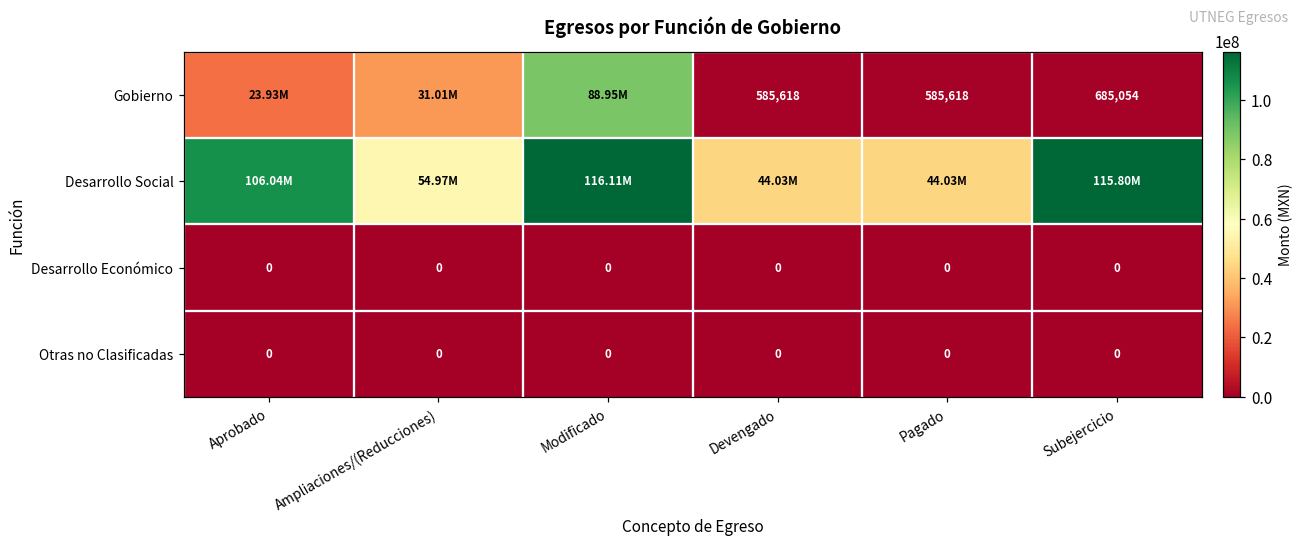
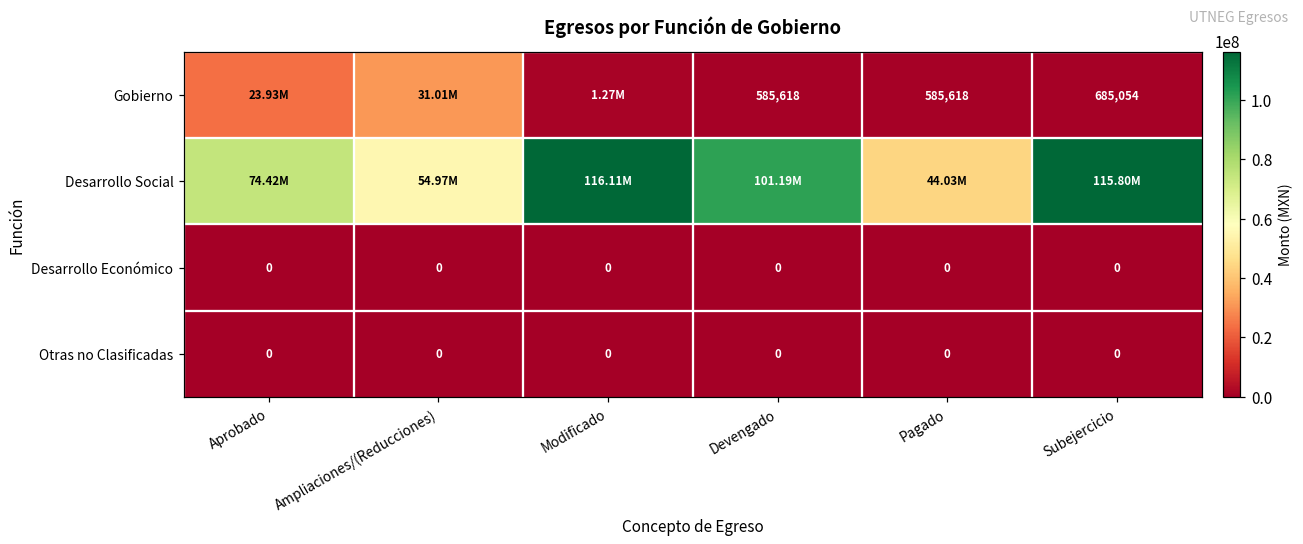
  {
    "Gobierno": {
      "Aprobado": "23.93M",
      "Ampliaciones/(Reducciones)": "31.01M",
-     "Modificado": "88.95M",
+     "Modificado": "1.27M",
      "Devengado": "585,618",
      "Pagado": "585,618",
      "Subejercicio": "685,054"
    },
    "Desarrollo Social": {
-     "Aprobado": "106.04M",
+     "Aprobado": "74.42M",
      "Ampliaciones/(Reducciones)": "54.97M",
      "Modificado": "116.11M",
-     "Devengado": "44.03M",
+     "Devengado": "101.19M",
      "Pagado": "44.03M",
      "Subejercicio": "115.80M"
    },
    "Desarrollo Económico": {
      "Aprobado": "0",
      "Ampliaciones/(Reducciones)": "0",
      "Modificado": "0",
      "Devengado": "0",
      "Pagado": "0",
      "Subejercicio": "0"
    },
    "Otras no Clasificadas": {
      "Aprobado": "0",
      "Ampliaciones/(Reducciones)": "0",
      "Modificado": "0",
      "Devengado": "0",
      "Pagado": "0",
      "Subejercicio": "0"
    }
  }
